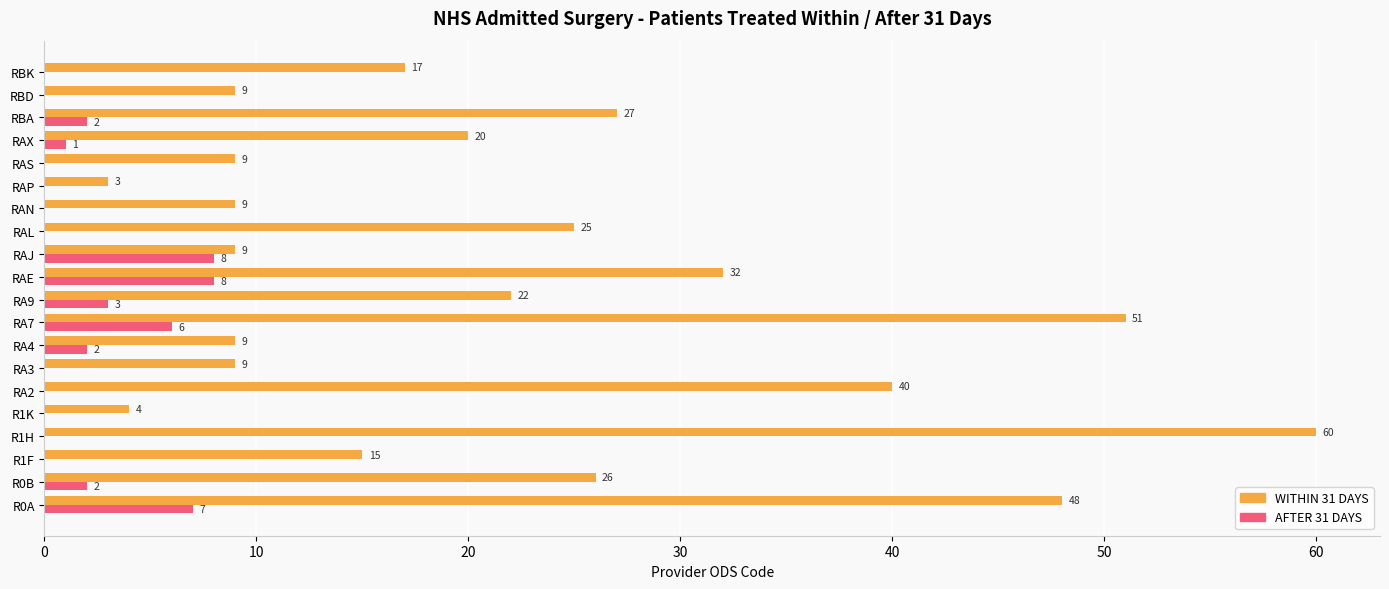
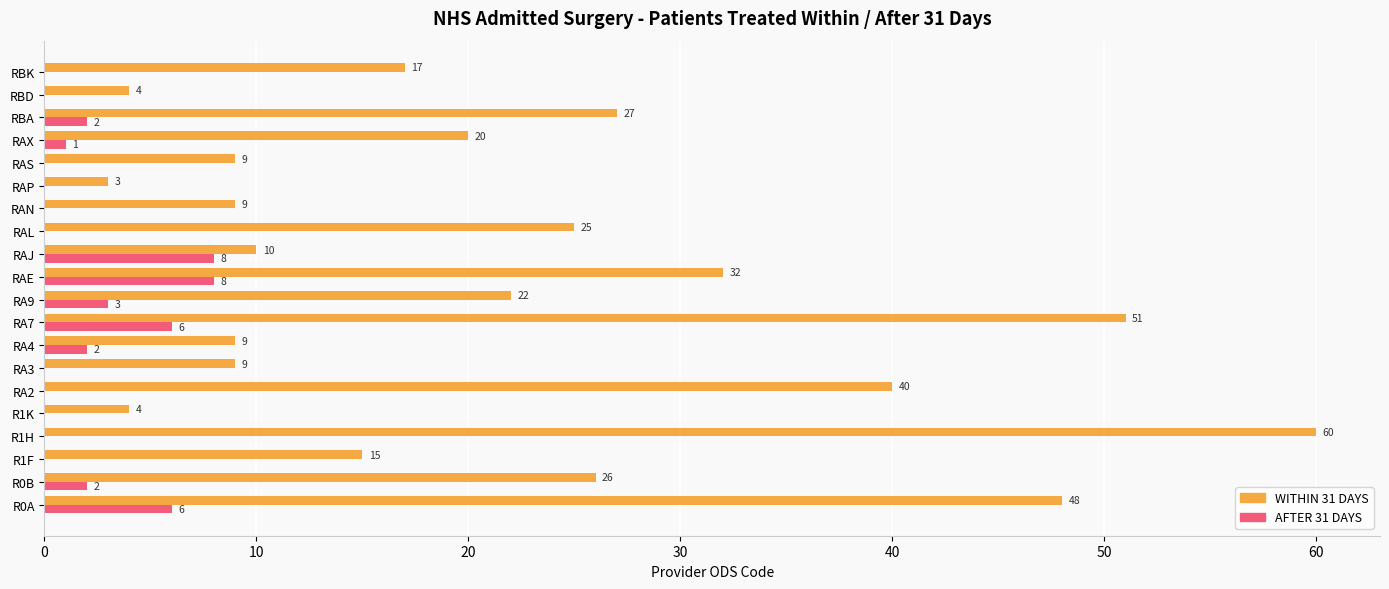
  {
    "WITHIN 31 DAYS": {
      "RBK": 17,
-     "RBD": 9,
+     "RBD": 4,
      "RBA": 27,
      "RAX": 20,
      "RAS": 9,
      "RAP": 3,
      "RAN": 9,
      "RAL": 25,
-     "RAJ": 9,
+     "RAJ": 10,
      "RAE": 32,
      "RA9": 22,
      "RA7": 51,
      "RA4": 9,
      "RA3": 9,
      "RA2": 40,
      "R1K": 4,
      "R1H": 60,
      "R1F": 15,
      "R0B": 26,
      "R0A": 48
    },
    "AFTER 31 DAYS": {
      "RBA": 2,
      "RAX": 1,
      "RAJ": 8,
      "RAE": 8,
      "RA9": 3,
      "RA7": 6,
      "RA4": 2,
      "R0B": 2,
-     "R0A": 7
+     "R0A": 6
    }
  }
